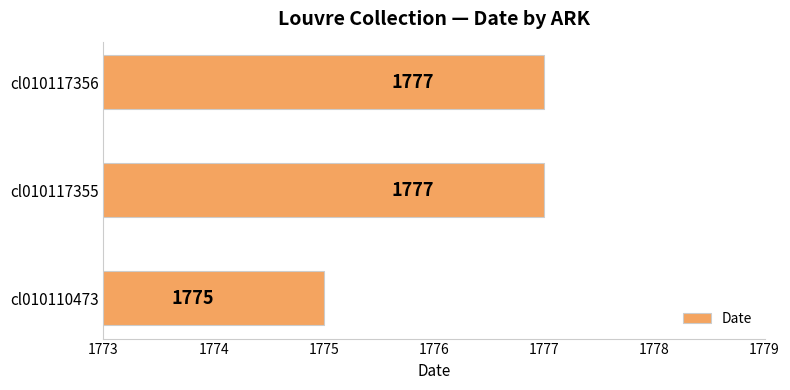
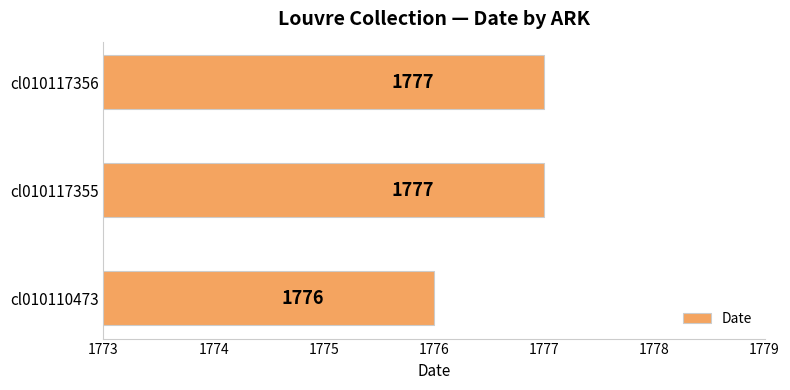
  {
    "cl010117356": 1777,
    "cl010117355": 1777,
-   "cl010110473": 1775
+   "cl010110473": 1776
  }
